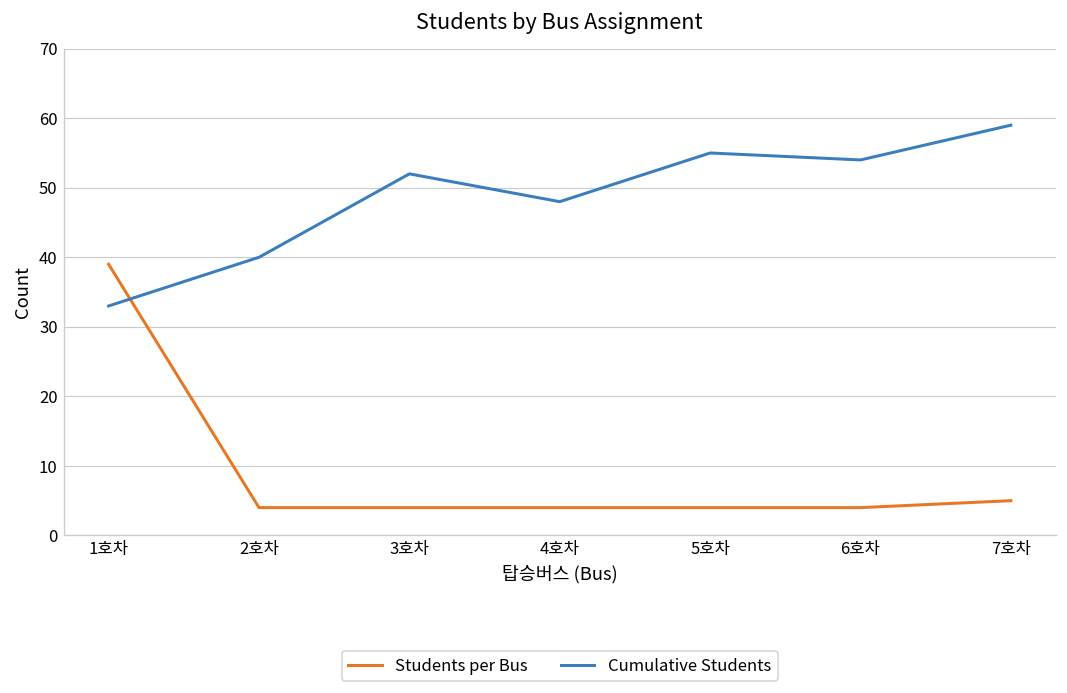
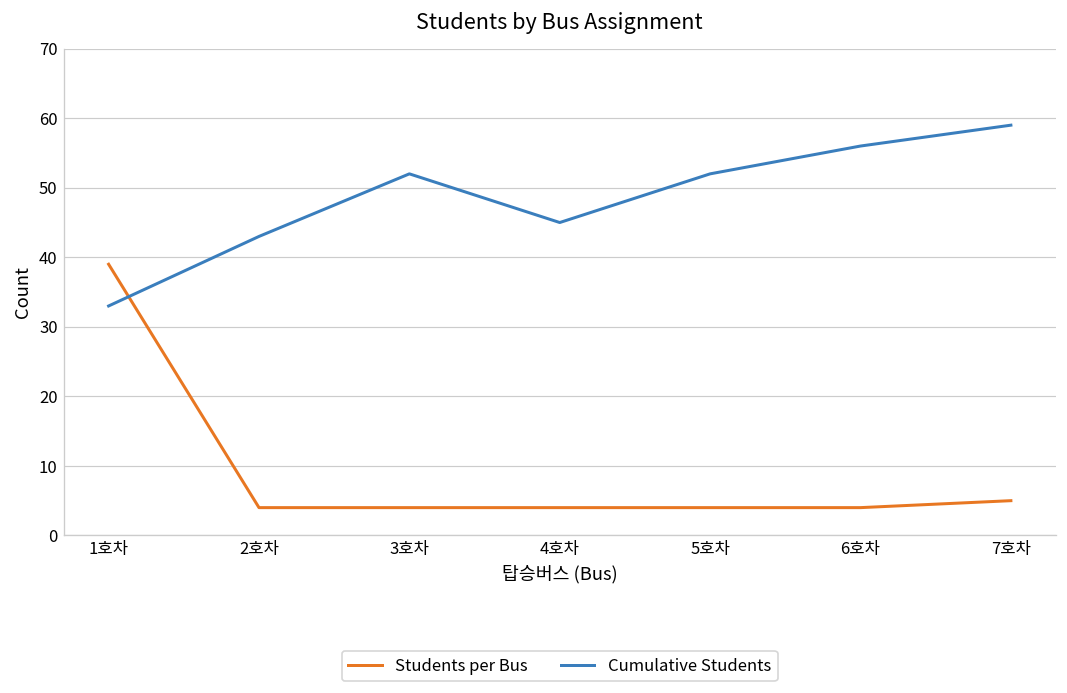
  {
    "Students per Bus": {
      "1호차": 39,
      "2호차": 4,
      "3호차": 4,
      "4호차": 4,
      "5호차": 4,
      "6호차": 4,
      "7호차": 5
    },
    "Cumulative Students": {
      "1호차": 33,
-     "2호차": 40,
+     "2호차": 43,
      "3호차": 52,
-     "4호차": 48,
-     "5호차": 55,
-     "6호차": 54,
+     "4호차": 45,
+     "5호차": 52,
+     "6호차": 56,
      "7호차": 59
    }
  }
